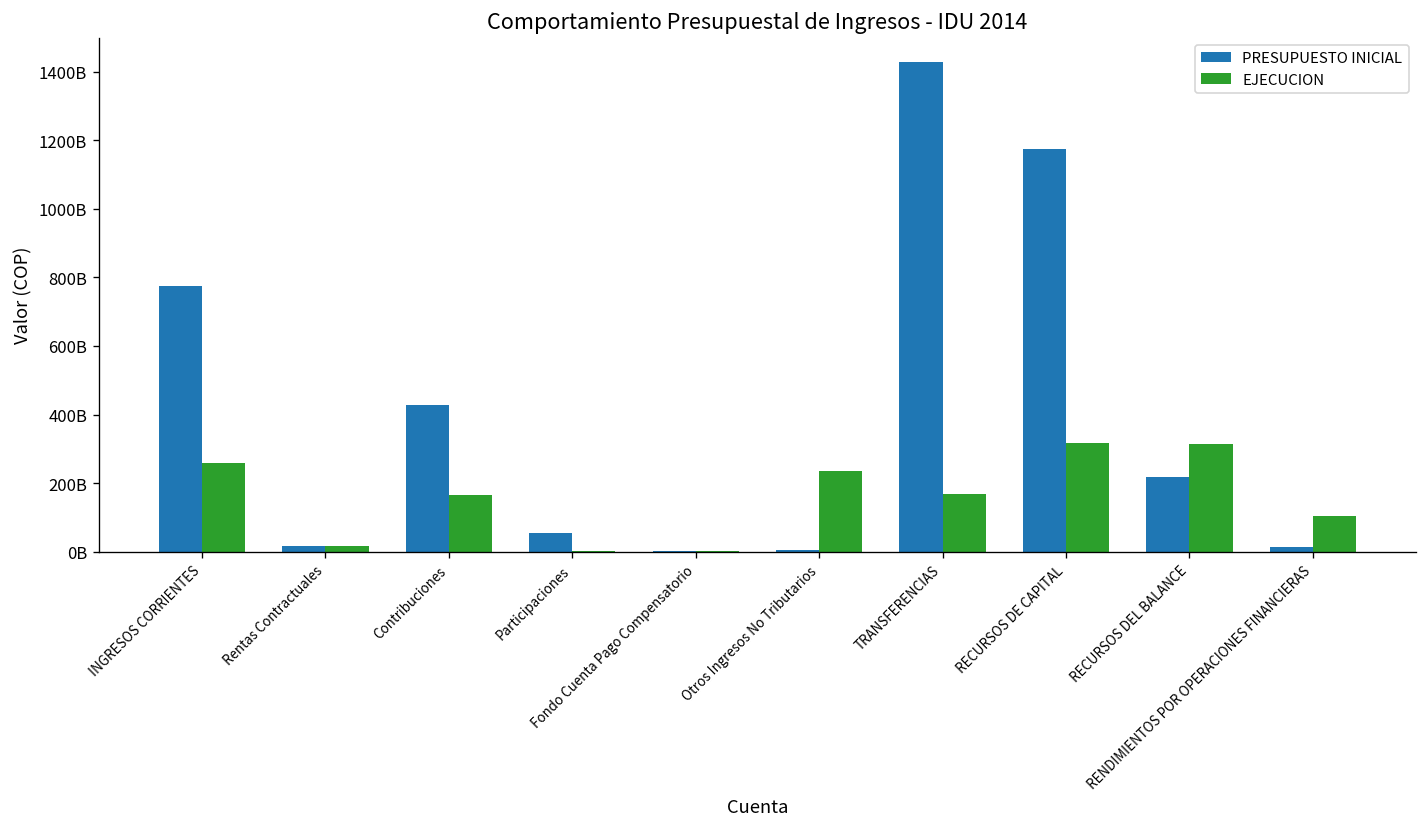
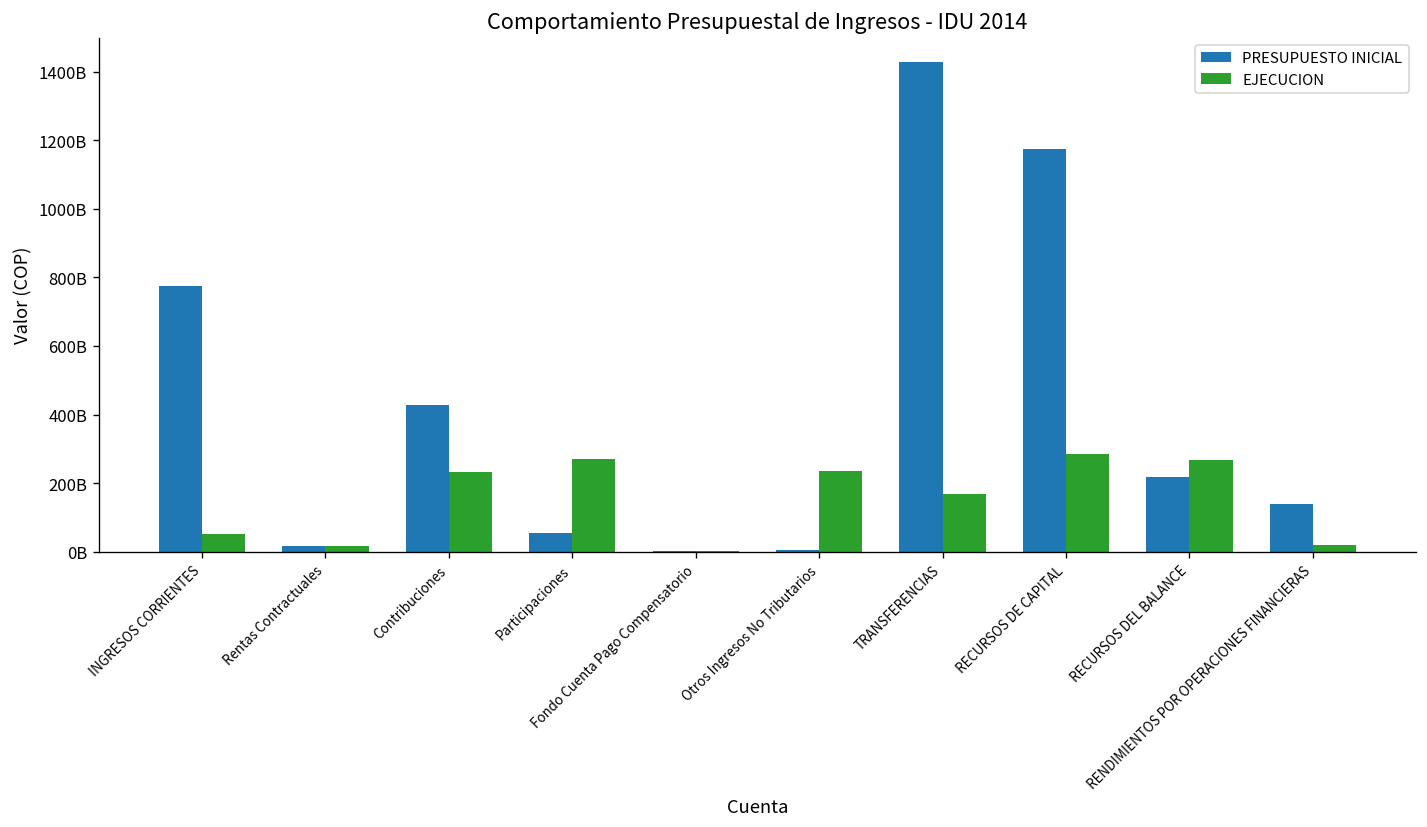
  {
    "PRESUPUESTO INICIAL": {
      "INGRESOS CORRIENTES": 770000000000,
      "Rentas Contractuales": 20000000000,
      "Contribuciones": 430000000000,
      "Participaciones": 60000000000,
      "TRANSFERENCIAS": 1430000000000,
      "RECURSOS DE CAPITAL": 1170000000000,
      "RECURSOS DEL BALANCE": 220000000000,
-     "RENDIMIENTOS POR OPERACIONES FINANCIERAS": 10000000000
+     "RENDIMIENTOS POR OPERACIONES FINANCIERAS": 140000000000
    },
    "EJECUCION": {
-     "INGRESOS CORRIENTES": 260000000000,
+     "INGRESOS CORRIENTES": 50000000000,
      "Rentas Contractuales": 20000000000,
-     "Contribuciones": 160000000000,
-     "Participaciones": 0,
+     "Contribuciones": 230000000000,
+     "Participaciones": 270000000000,
      "Otros Ingresos No Tributarios": 230000000000,
      "TRANSFERENCIAS": 170000000000,
-     "RECURSOS DE CAPITAL": 320000000000,
-     "RECURSOS DEL BALANCE": 310000000000,
-     "RENDIMIENTOS POR OPERACIONES FINANCIERAS": 100000000000
+     "RECURSOS DE CAPITAL": 290000000000,
+     "RECURSOS DEL BALANCE": 270000000000,
+     "RENDIMIENTOS POR OPERACIONES FINANCIERAS": 20000000000
    }
  }
